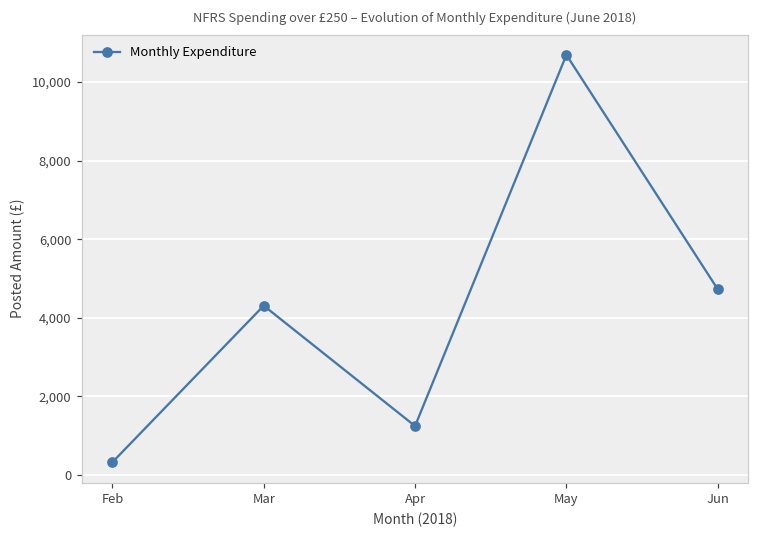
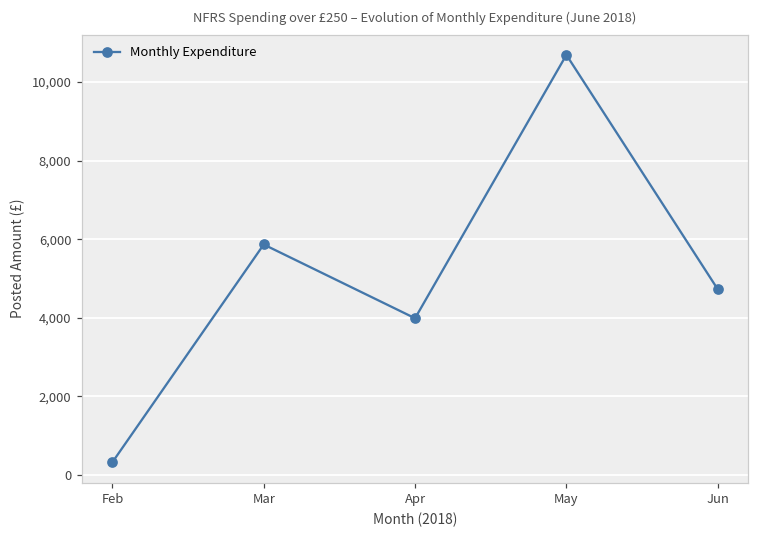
  {
    "Feb": "300",
-   "Mar": "4,300",
-   "Apr": "1,200",
+   "Mar": "5,900",
+   "Apr": "4,000",
    "May": "10,700",
    "Jun": "4,700"
  }
